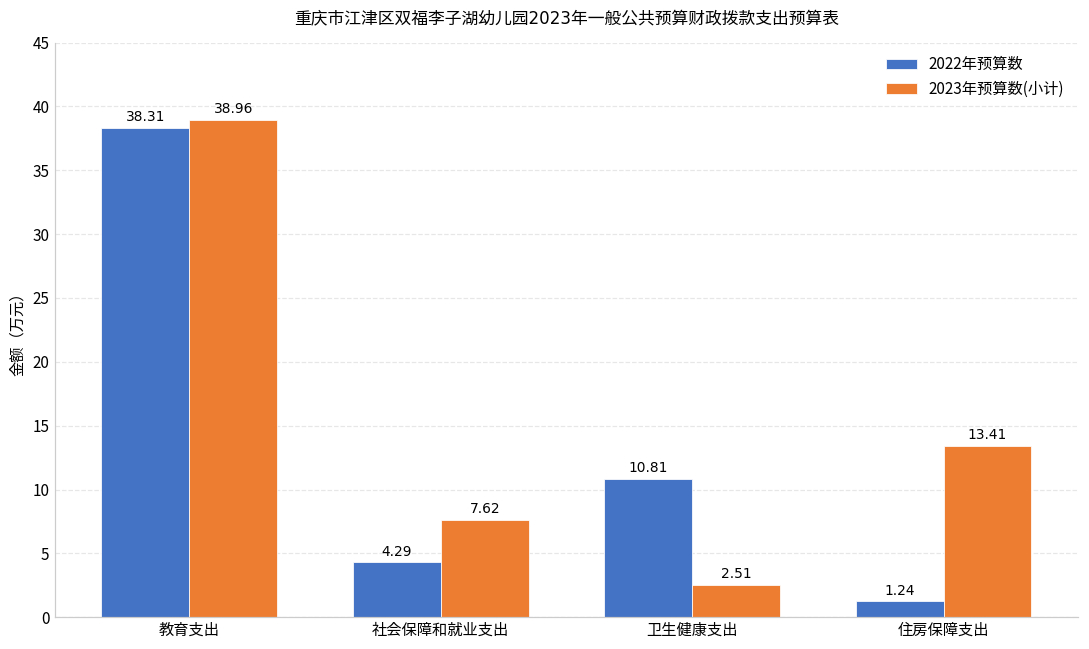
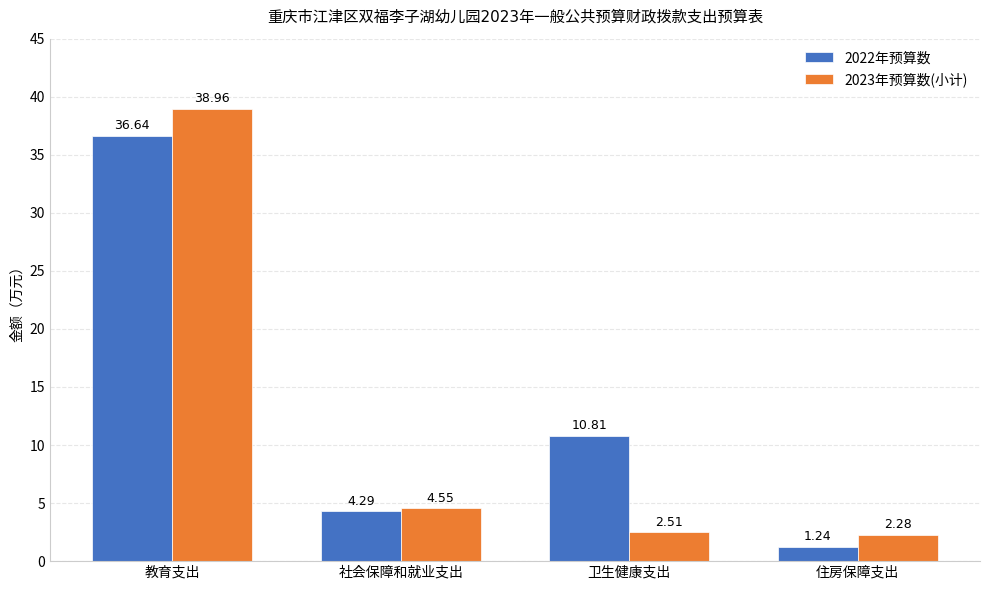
  {
    "2022年预算数": {
-     "教育支出": 38.31,
+     "教育支出": 36.64,
      "社会保障和就业支出": 4.29,
      "卫生健康支出": 10.81,
      "住房保障支出": 1.24
    },
    "2023年预算数(小计)": {
      "教育支出": 38.96,
-     "社会保障和就业支出": 7.62,
+     "社会保障和就业支出": 4.55,
      "卫生健康支出": 2.51,
-     "住房保障支出": 13.41
+     "住房保障支出": 2.28
    }
  }
